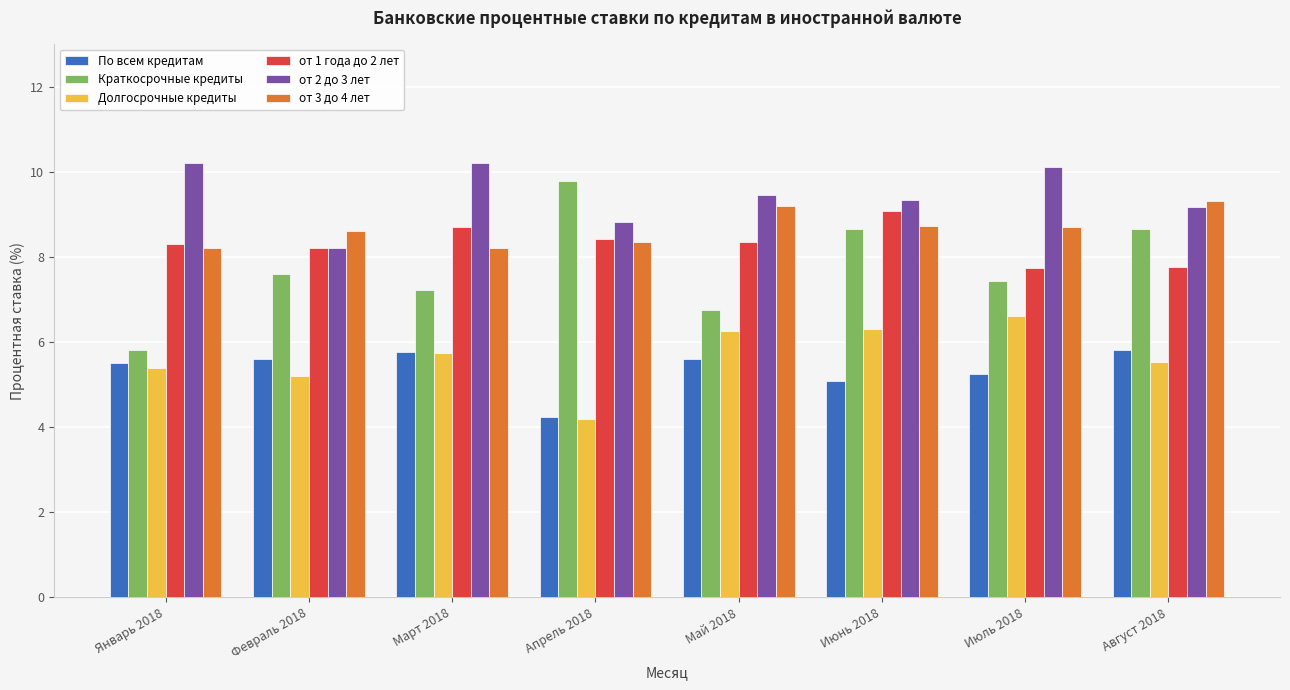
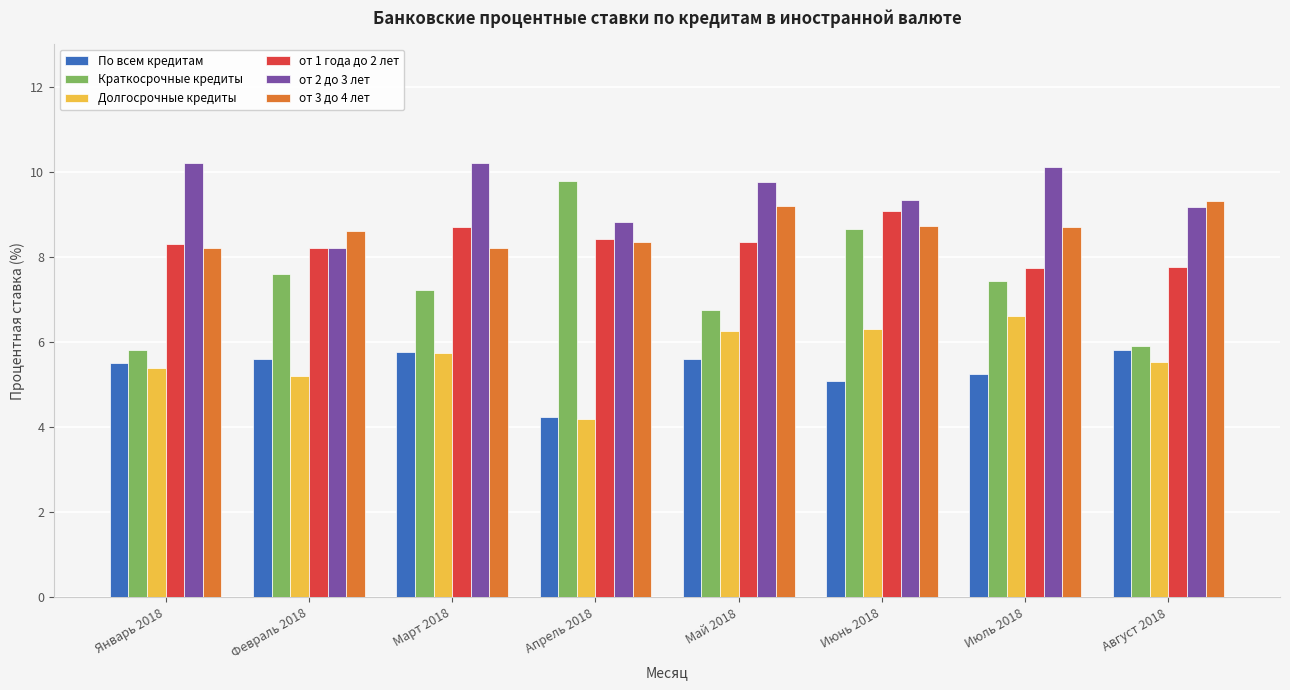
  {
    "По всем кредитам": {
      "Январь 2018": 5.5,
      "Февраль 2018": 5.6,
      "Март 2018": 5.8,
      "Апрель 2018": 4.2,
      "Май 2018": 5.6,
      "Июнь 2018": 5.1,
      "Июль 2018": 5.3,
      "Август 2018": 5.8
    },
    "Краткосрочные кредиты": {
      "Январь 2018": 5.8,
      "Февраль 2018": 7.6,
      "Март 2018": 7.2,
      "Апрель 2018": 9.8,
      "Май 2018": 6.8,
      "Июнь 2018": 8.7,
      "Июль 2018": 7.4,
-     "Август 2018": 8.6
+     "Август 2018": 5.9
    },
    "Долгосрочные кредиты": {
      "Январь 2018": 5.4,
      "Февраль 2018": 5.2,
      "Март 2018": 5.7,
      "Апрель 2018": 4.2,
      "Май 2018": 6.3,
      "Июнь 2018": 6.3,
      "Июль 2018": 6.6,
      "Август 2018": 5.5
    },
    "от 2 до 3 лет": {
      "Январь 2018": 10.2,
      "Февраль 2018": 8.2,
      "Март 2018": 10.2,
      "Апрель 2018": 8.8,
-     "Май 2018": 9.5,
+     "Май 2018": 9.8,
      "Июнь 2018": 9.3,
      "Июль 2018": 10.1,
      "Август 2018": 9.2
    }
  }
